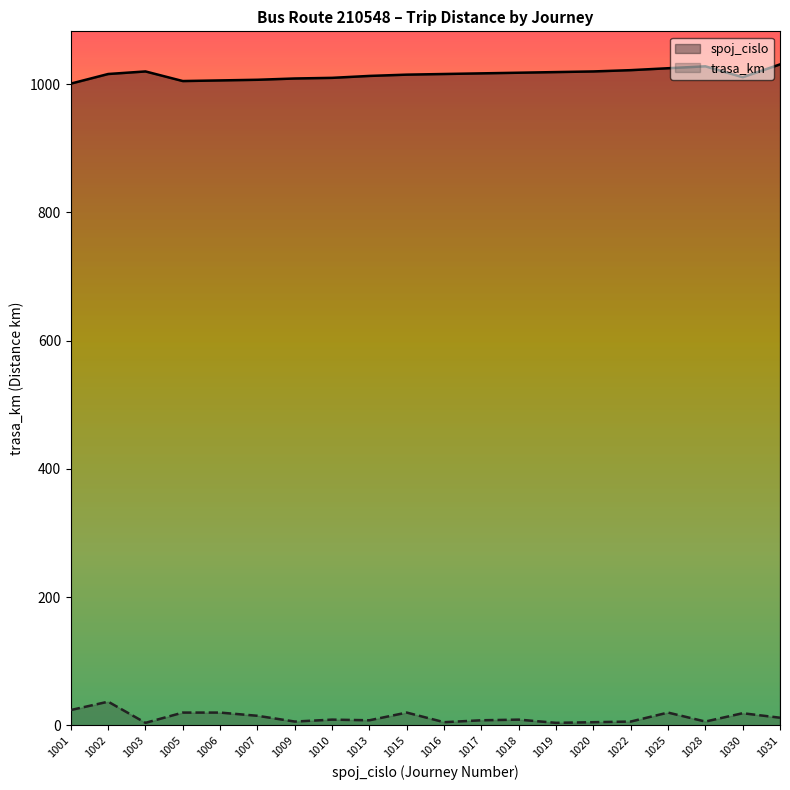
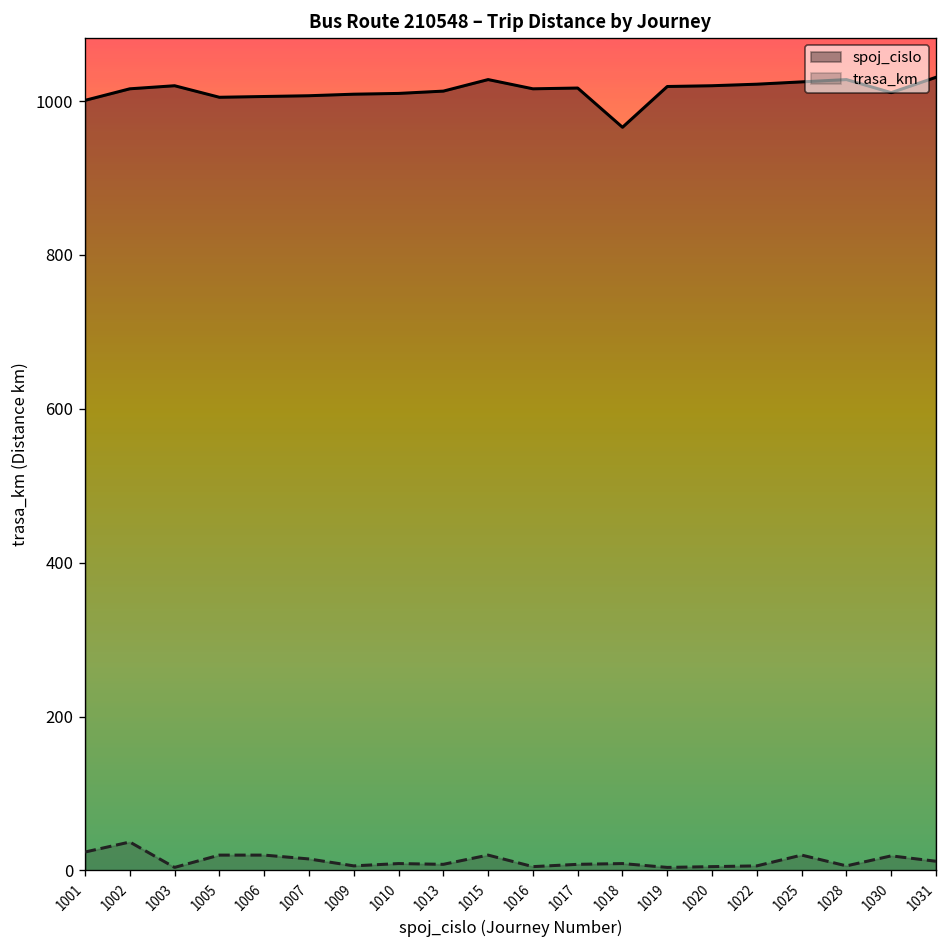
  {
    "spoj_cislo": {
      "1001": 1000,
      "1002": 1020,
      "1003": 1020,
      "1005": 1010,
      "1006": 1010,
      "1007": 1010,
      "1009": 1010,
      "1010": 1010,
      "1013": 1010,
-     "1015": 1020,
+     "1015": 1030,
      "1016": 1020,
      "1017": 1020,
-     "1018": 1020,
+     "1018": 970,
      "1019": 1020,
      "1020": 1020,
      "1022": 1020,
      "1025": 1030,
      "1031": 1030
    },
    "trasa_km": {
      "1001": 20,
      "1002": 40,
      "1003": 0,
      "1005": 20,
      "1006": 20,
      "1007": 20,
      "1009": 10,
      "1010": 10,
      "1013": 10,
      "1015": 20,
      "1016": 10,
      "1017": 10,
      "1018": 10,
      "1019": 0,
      "1020": 10,
      "1022": 10,
      "1025": 20,
      "1028": 10,
      "1030": 20,
      "1031": 10
    }
  }
